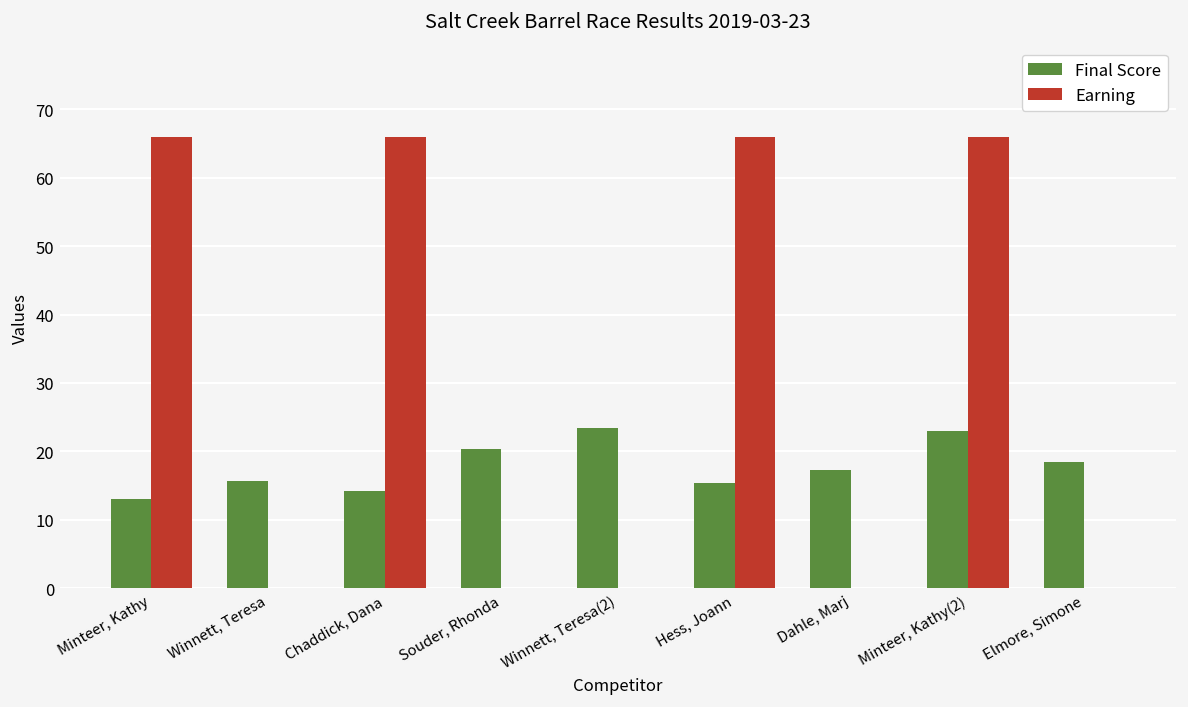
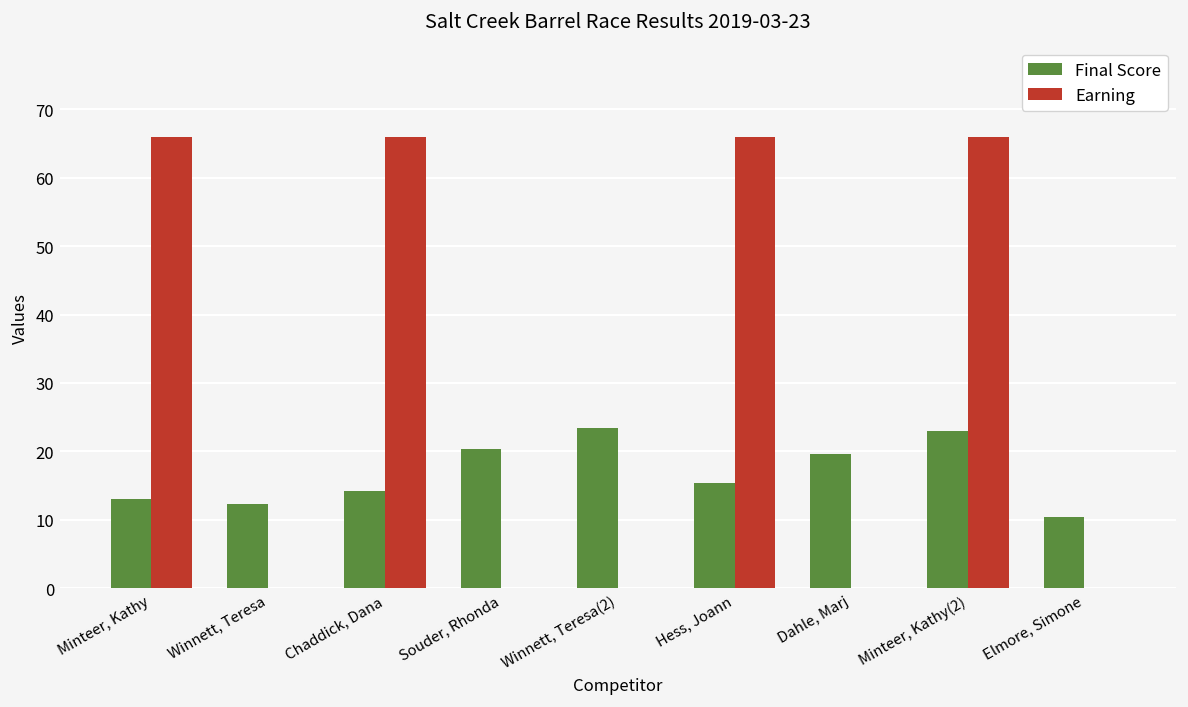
  {
    "Final Score": {
      "Minteer, Kathy": 13,
-     "Winnett, Teresa": 16,
+     "Winnett, Teresa": 12,
      "Chaddick, Dana": 14,
      "Souder, Rhonda": 20,
      "Winnett, Teresa(2)": 23,
      "Hess, Joann": 15,
-     "Dahle, Marj": 17,
+     "Dahle, Marj": 20,
      "Minteer, Kathy(2)": 23,
-     "Elmore, Simone": 18
+     "Elmore, Simone": 10
    },
    "Earning": {
      "Minteer, Kathy": 66,
      "Winnett, Teresa": 0,
      "Chaddick, Dana": 66,
      "Souder, Rhonda": 0,
      "Winnett, Teresa(2)": 0,
      "Hess, Joann": 66,
      "Dahle, Marj": 0,
      "Minteer, Kathy(2)": 66,
      "Elmore, Simone": 0
    }
  }
